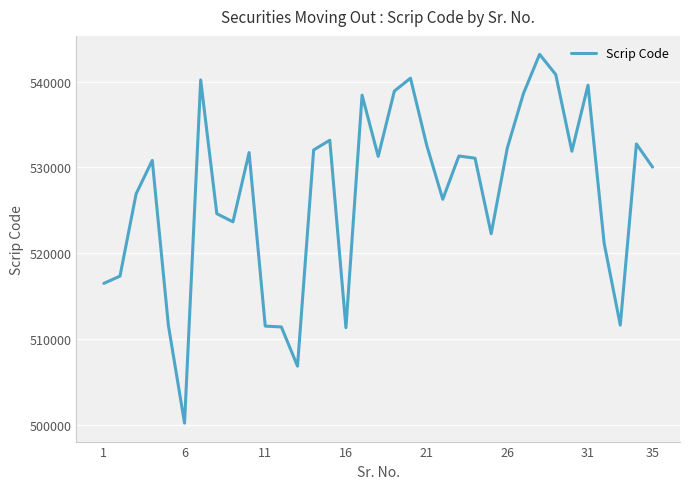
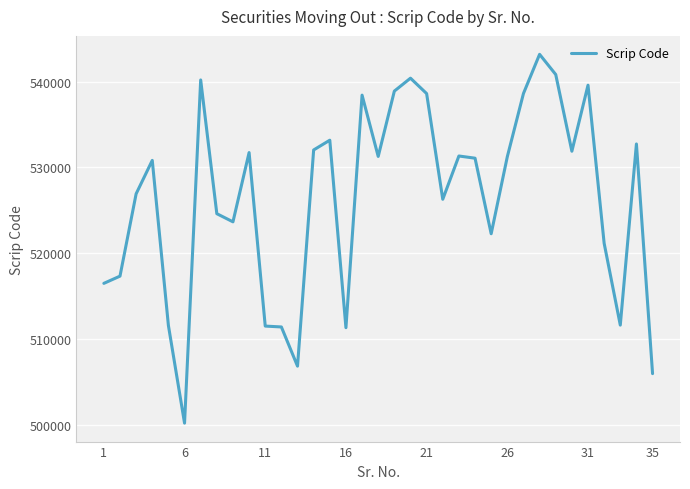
  {
    "1": 517000,
    "6": 500000,
    "11": 512000,
    "16": 511000,
-   "21": 533000,
-   "26": 532000,
+   "21": 539000,
+   "26": 531000,
    "31": 540000,
-   "35": 530000
+   "35": 506000
  }
